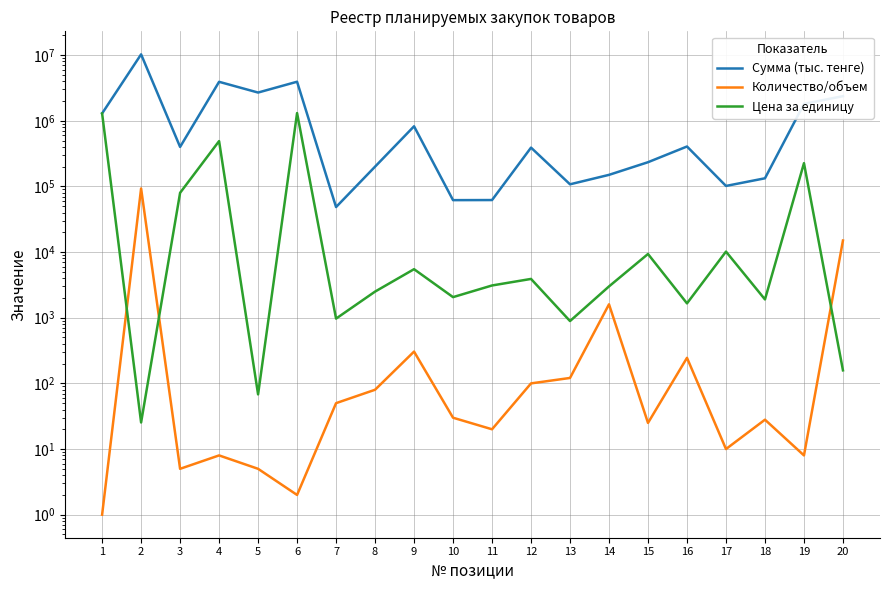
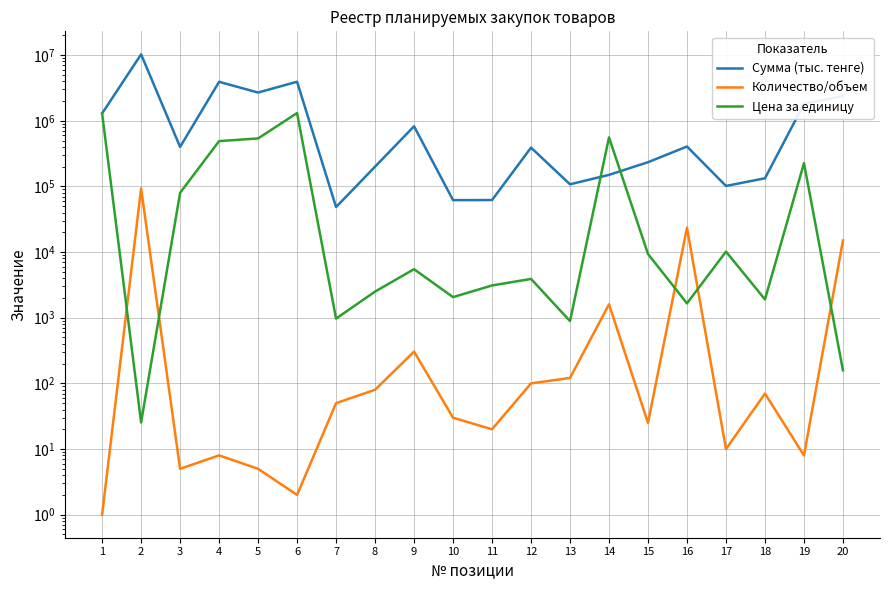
  {
    "Сумма (тыс. тенге)": {
      "2": 10000000,
      "3": 400000,
      "4": 4000000,
      "5": 2700000,
      "6": 4000000,
      "7": 50000,
      "8": 200000,
      "9": 800000,
      "10": 60000,
      "11": 60000,
      "12": 400000,
      "13": 110000,
      "14": 150000,
      "15": 230000,
      "16": 400000,
      "17": 100000,
      "18": 130000
    },
    "Количество/объем": {
      "1": 1,
      "2": 90000,
      "3": 5,
      "4": 8,
      "5": 5,
      "6": 2,
      "7": 50,
      "8": 80,
      "9": 300,
      "10": 30,
      "11": 20,
      "12": 100,
      "13": 120,
      "14": 1600,
      "15": 25,
-     "16": 250,
+     "16": 23000,
      "17": 10,
-     "18": 28,
+     "18": 70,
      "19": 8,
      "20": 15000
    },
    "Цена за единицу": {
      "2": 25,
      "3": 80000,
      "4": 500000,
-     "5": 70,
+     "5": 500000,
      "6": 1300000,
      "7": 1000,
      "8": 2500,
      "9": 5000,
      "10": 2100,
      "11": 3000,
      "12": 4000,
      "13": 900,
-     "14": 3000,
+     "14": 600000,
      "15": 9000,
      "16": 1700,
      "17": 10000,
      "18": 1900,
      "19": 230000,
      "20": 160
    }
  }
